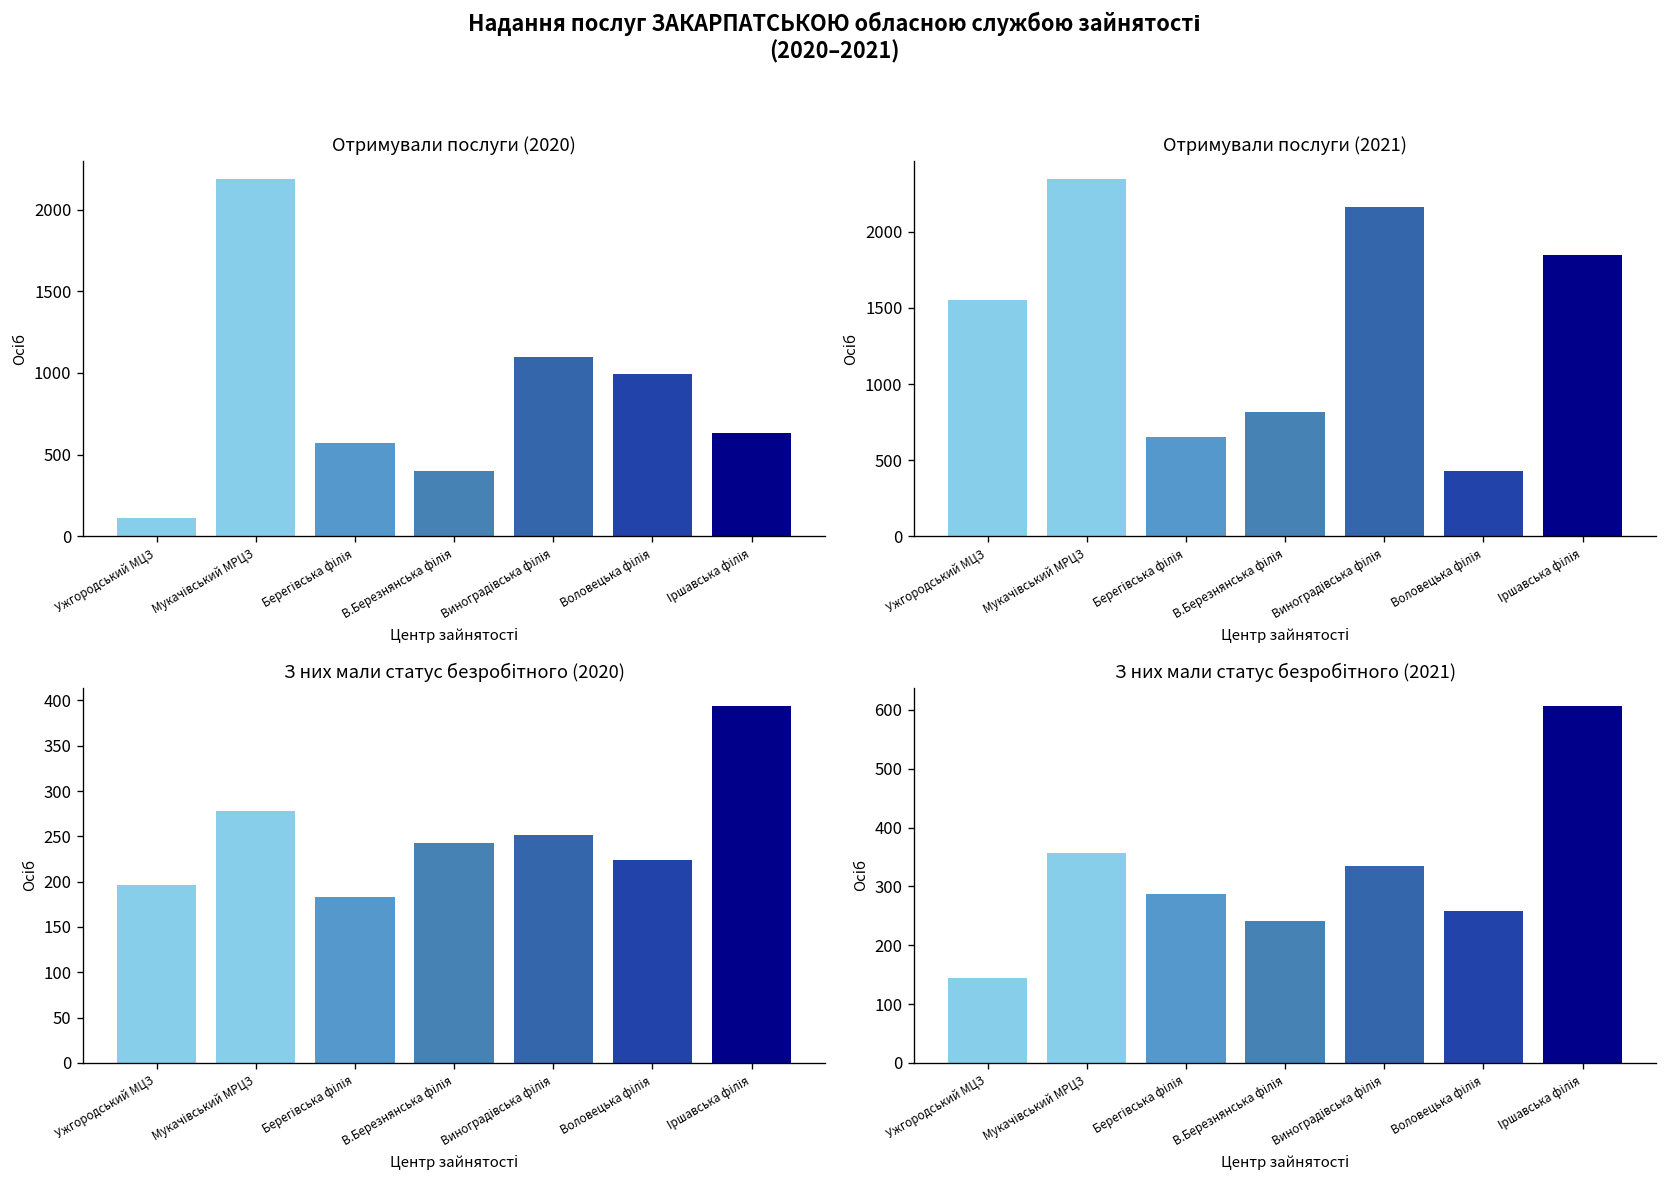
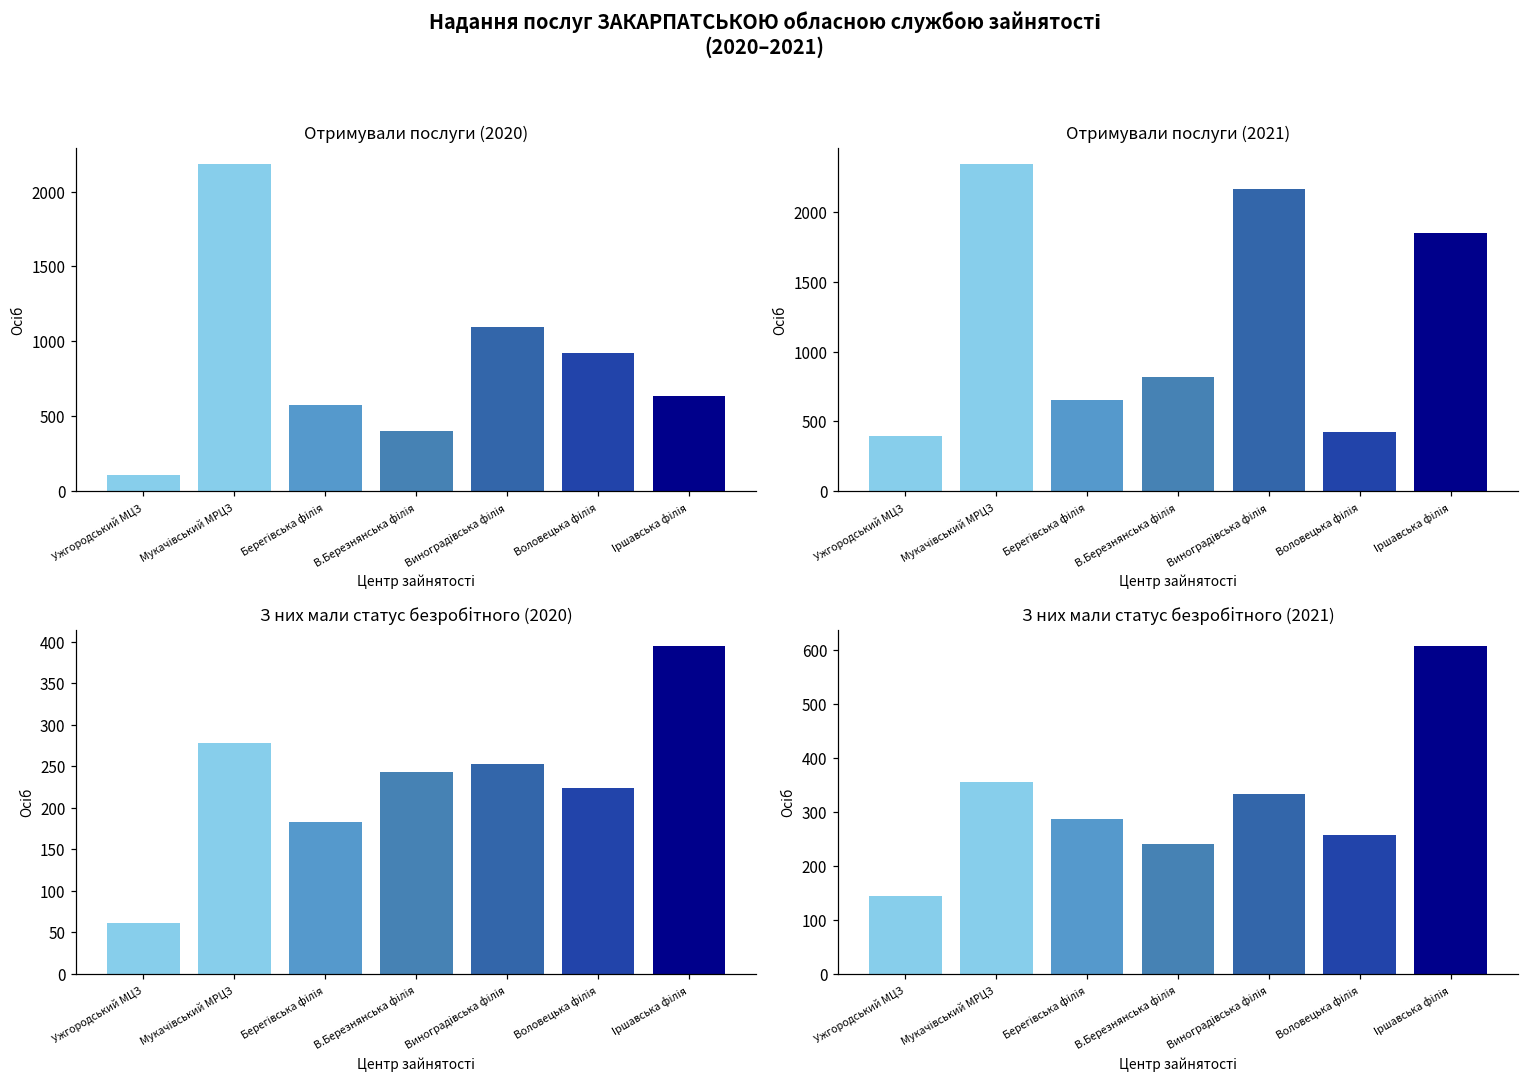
  {
    "Отримували послуги (2020)": {
      "Ужгородський МЦЗ": 110,
      "Мукачівський МРЦЗ": 2190,
      "Берегівська філія": 570,
      "В.Березнянська філія": 400,
      "Виноградівська філія": 1100,
-     "Воловецька філія": 990,
+     "Воловецька філія": 920,
      "Іршавська філія": 630
    },
    "Отримували послуги (2021)": {
-     "Ужгородський МЦЗ": 1550,
+     "Ужгородський МЦЗ": 390,
      "Мукачівський МРЦЗ": 2340,
      "Берегівська філія": 650,
      "В.Березнянська філія": 820,
      "Виноградівська філія": 2170,
      "Воловецька філія": 430,
      "Іршавська філія": 1850
    },
    "З них мали статус безробітного (2020)": {
-     "Ужгородський МЦЗ": 200,
+     "Ужгородський МЦЗ": 60,
      "Мукачівський МРЦЗ": 280,
      "Берегівська філія": 180,
      "В.Березнянська філія": 240,
      "Виноградівська філія": 250,
      "Воловецька філія": 220,
      "Іршавська філія": 390
    },
    "З них мали статус безробітного (2021)": {
      "Ужгородський МЦЗ": 140,
      "Мукачівський МРЦЗ": 360,
      "Берегівська філія": 290,
      "В.Березнянська філія": 240,
      "Виноградівська філія": 330,
      "Воловецька філія": 260,
      "Іршавська філія": 610
    }
  }
